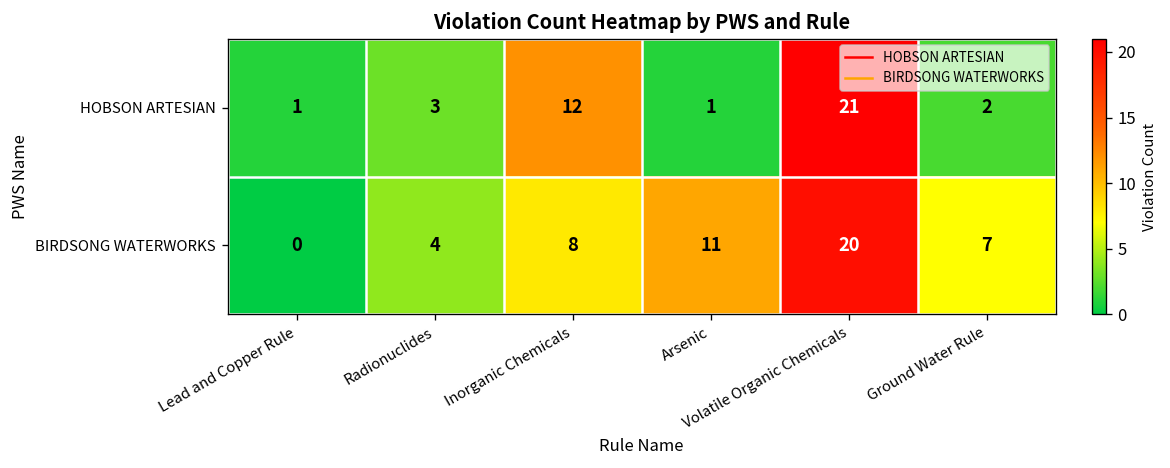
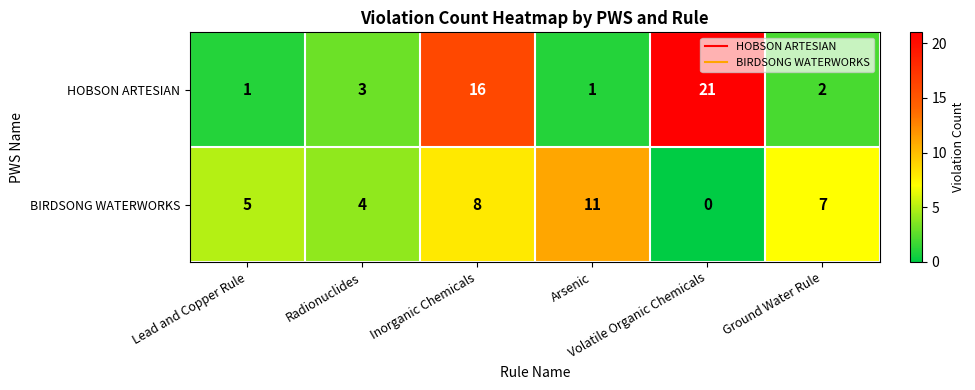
  {
    "HOBSON ARTESIAN": {
      "Lead and Copper Rule": 1,
      "Radionuclides": 3,
-     "Inorganic Chemicals": 12,
+     "Inorganic Chemicals": 16,
      "Arsenic": 1,
      "Volatile Organic Chemicals": 21,
      "Ground Water Rule": 2
    },
    "BIRDSONG WATERWORKS": {
-     "Lead and Copper Rule": 0,
+     "Lead and Copper Rule": 5,
      "Radionuclides": 4,
      "Inorganic Chemicals": 8,
      "Arsenic": 11,
-     "Volatile Organic Chemicals": 20,
+     "Volatile Organic Chemicals": 0,
      "Ground Water Rule": 7
    }
  }
